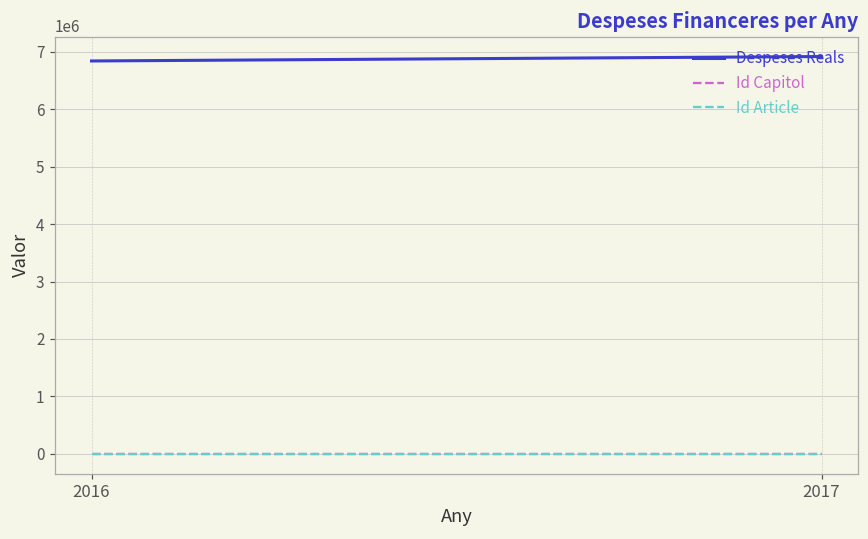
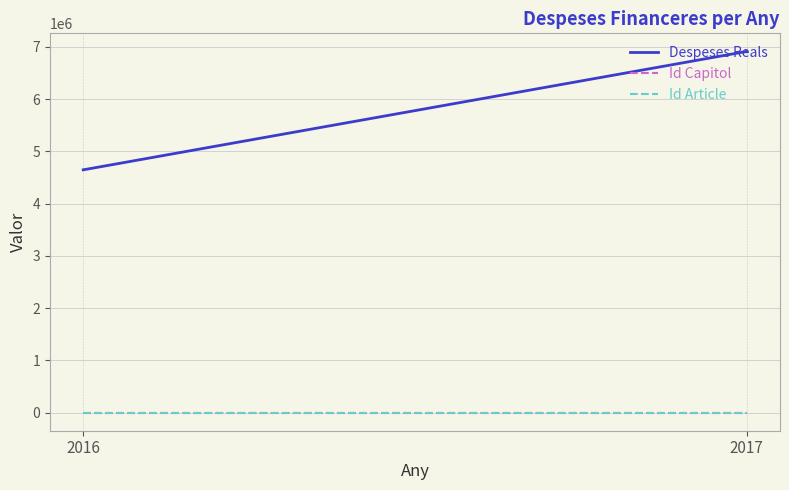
  {
    "Despeses Reals": {
-     "2016": 6800000,
+     "2016": 4600000,
      "2017": 6900000
    },
    "Id Article": {
      "2016": 0,
      "2017": 0
    }
  }
